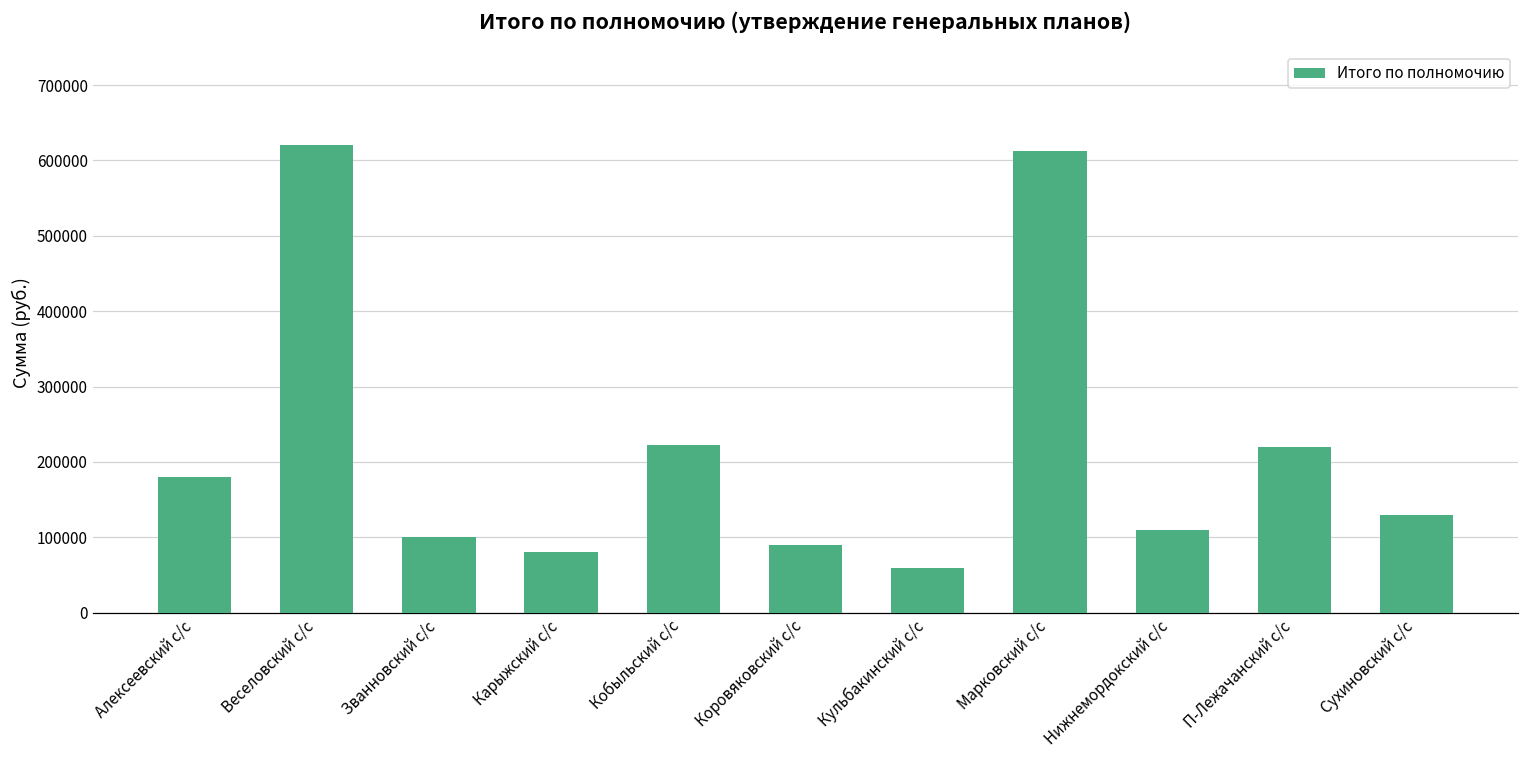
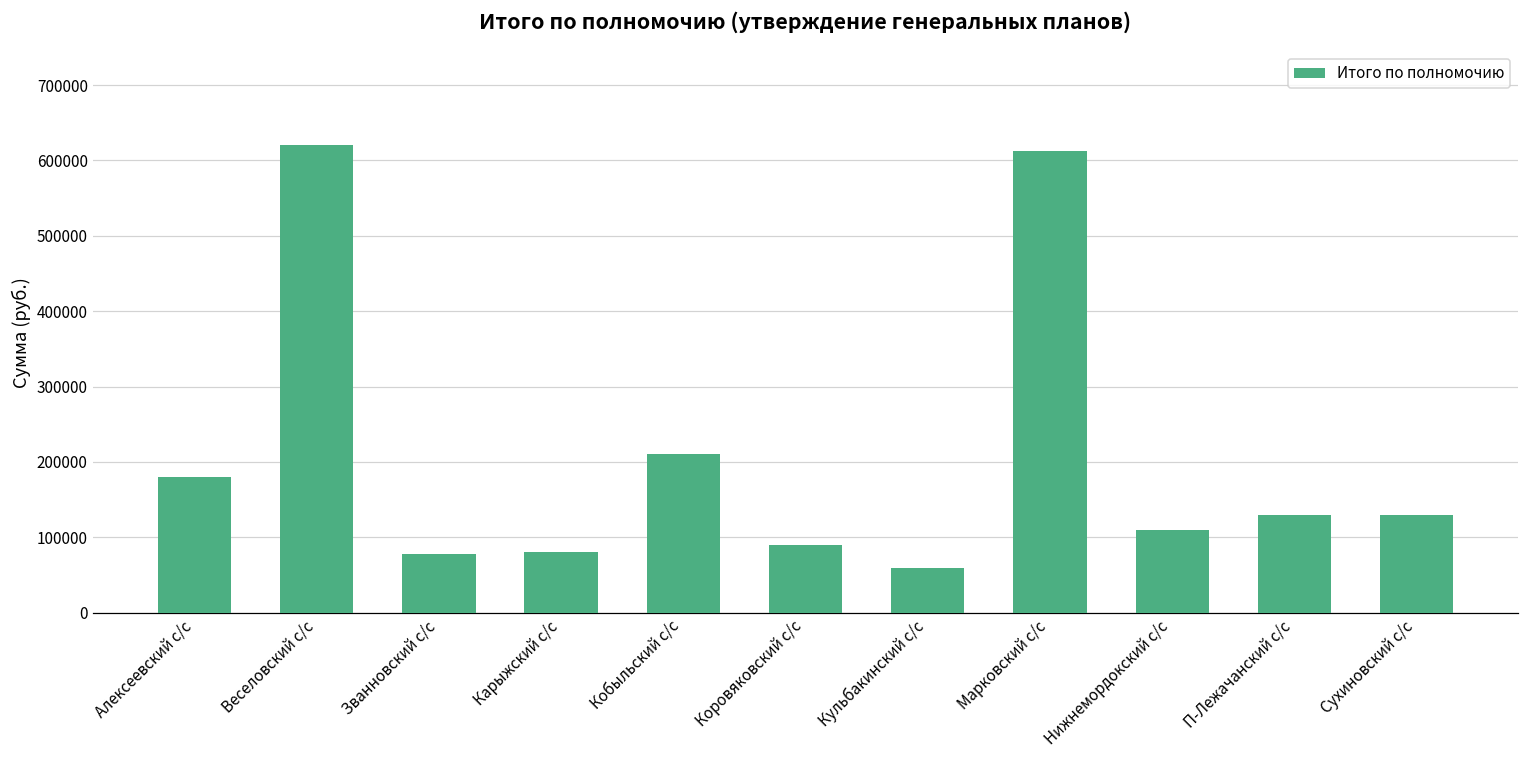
  {
    "Алексеевский с/с": 180000,
    "Веселовский с/с": 620000,
-   "Званновский с/с": 100000,
+   "Званновский с/с": 80000,
    "Карыжский с/с": 80000,
-   "Кобыльский с/с": 220000,
+   "Кобыльский с/с": 210000,
    "Коровяковский с/с": 90000,
    "Кульбакинский с/с": 60000,
    "Марковский с/с": 610000,
    "Нижнемордокский с/с": 110000,
-   "П-Лежачанский с/с": 220000,
+   "П-Лежачанский с/с": 130000,
    "Сухиновский с/с": 130000
  }
